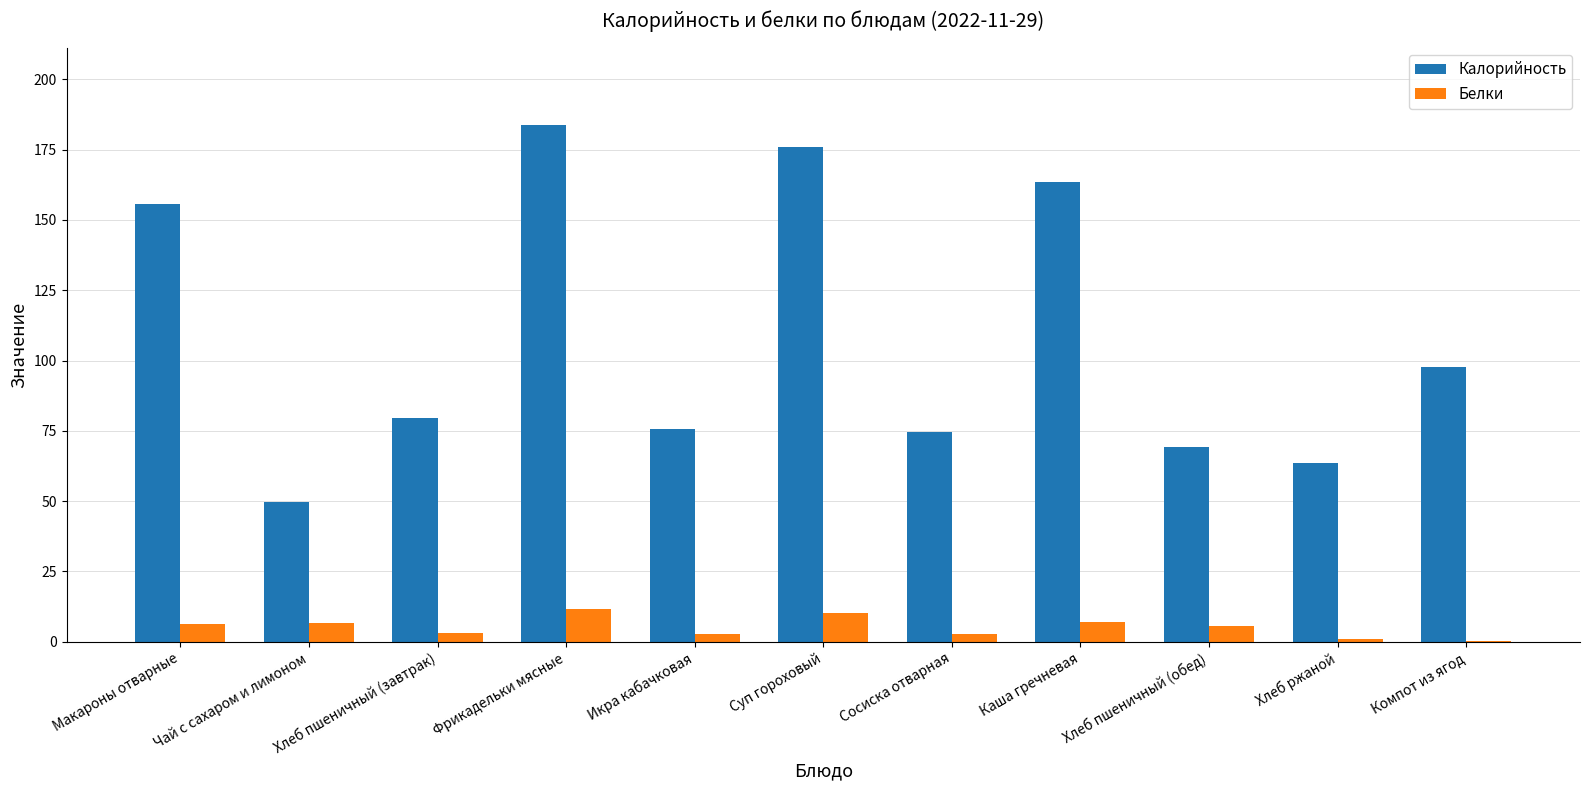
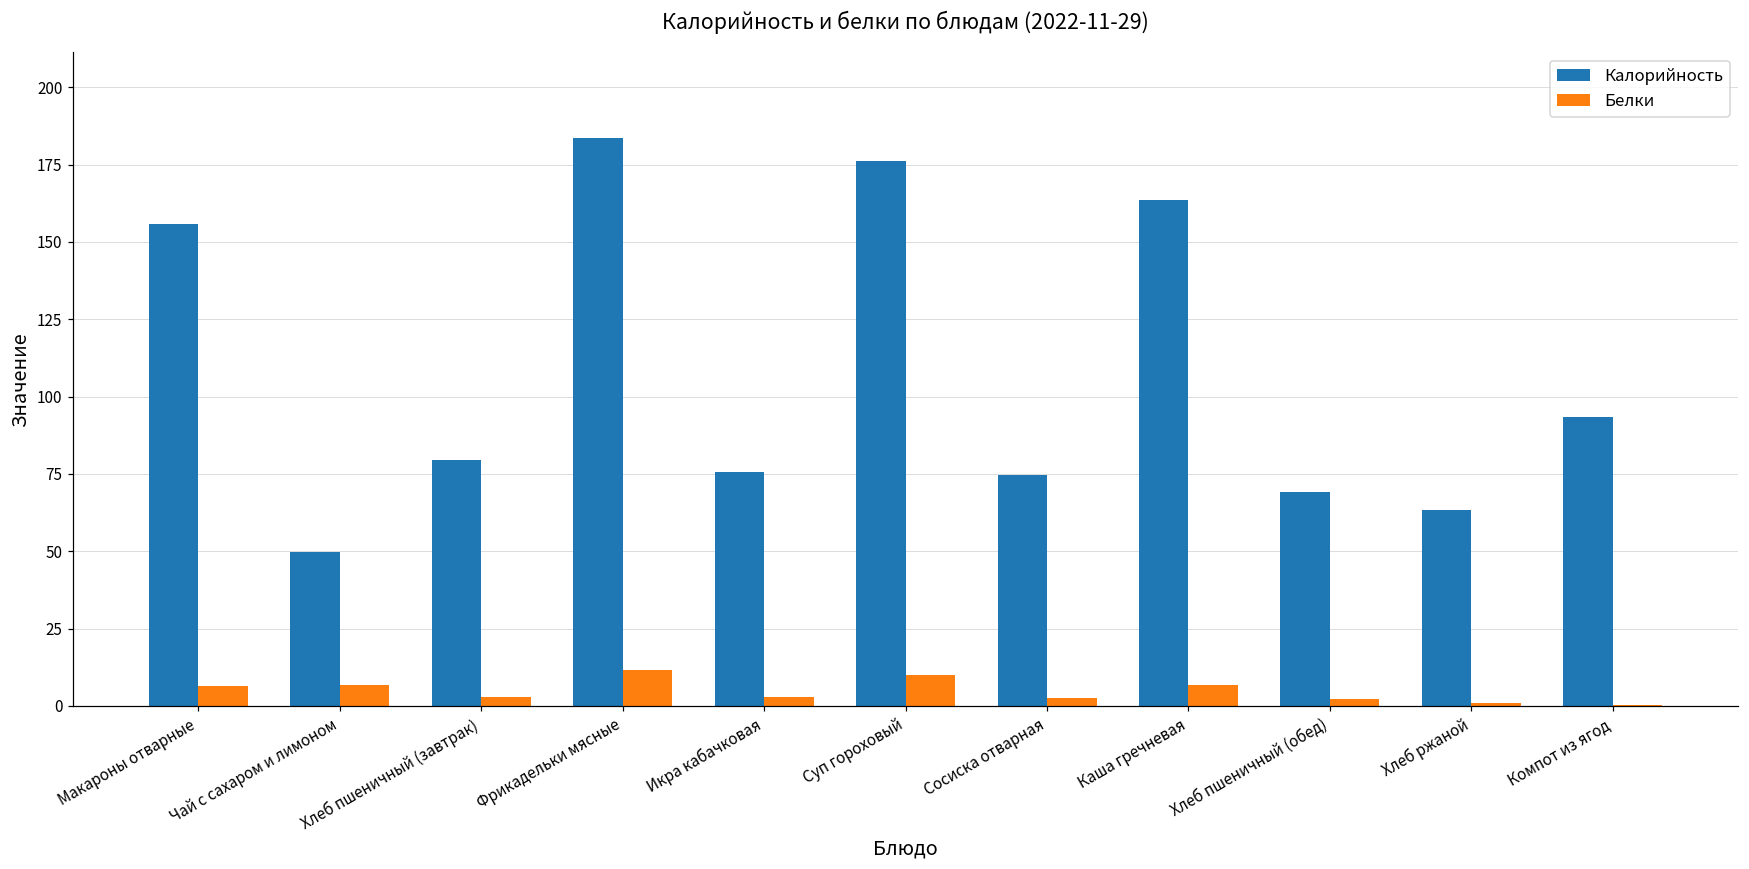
  {
    "Калорийность": {
      "Макароны отварные": 156,
      "Чай с сахаром и лимоном": 50,
      "Хлеб пшеничный (завтрак)": 80,
      "Фрикадельки мясные": 184,
      "Икра кабачковая": 76,
      "Суп гороховый": 176,
      "Сосиска отварная": 75,
      "Каша гречневая": 164,
      "Хлеб пшеничный (обед)": 69,
      "Хлеб ржаной": 64,
-     "Компот из ягод": 98
+     "Компот из ягод": 94
    },
    "Белки": {
      "Макароны отварные": 6,
      "Чай с сахаром и лимоном": 7,
      "Хлеб пшеничный (завтрак)": 3,
      "Фрикадельки мясные": 12,
      "Икра кабачковая": 3,
      "Суп гороховый": 10,
      "Сосиска отварная": 3,
      "Каша гречневая": 7,
-     "Хлеб пшеничный (обед)": 6,
+     "Хлеб пшеничный (обед)": 2,
      "Хлеб ржаной": 1
    }
  }
